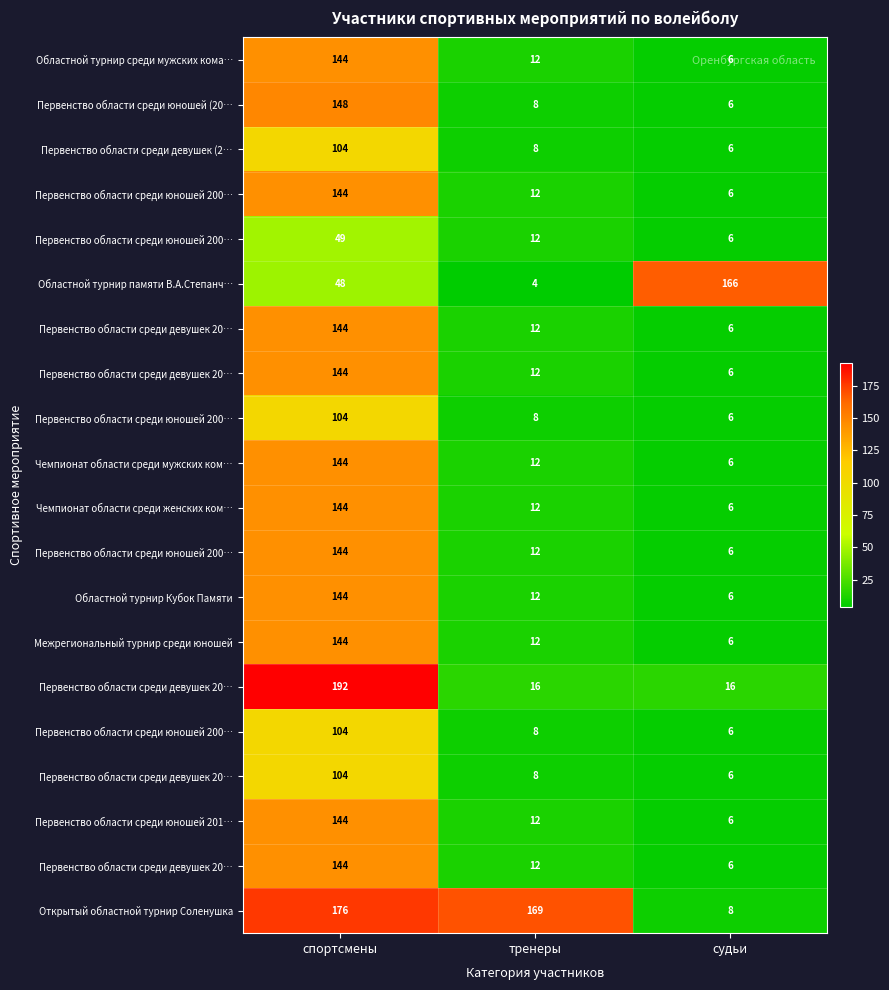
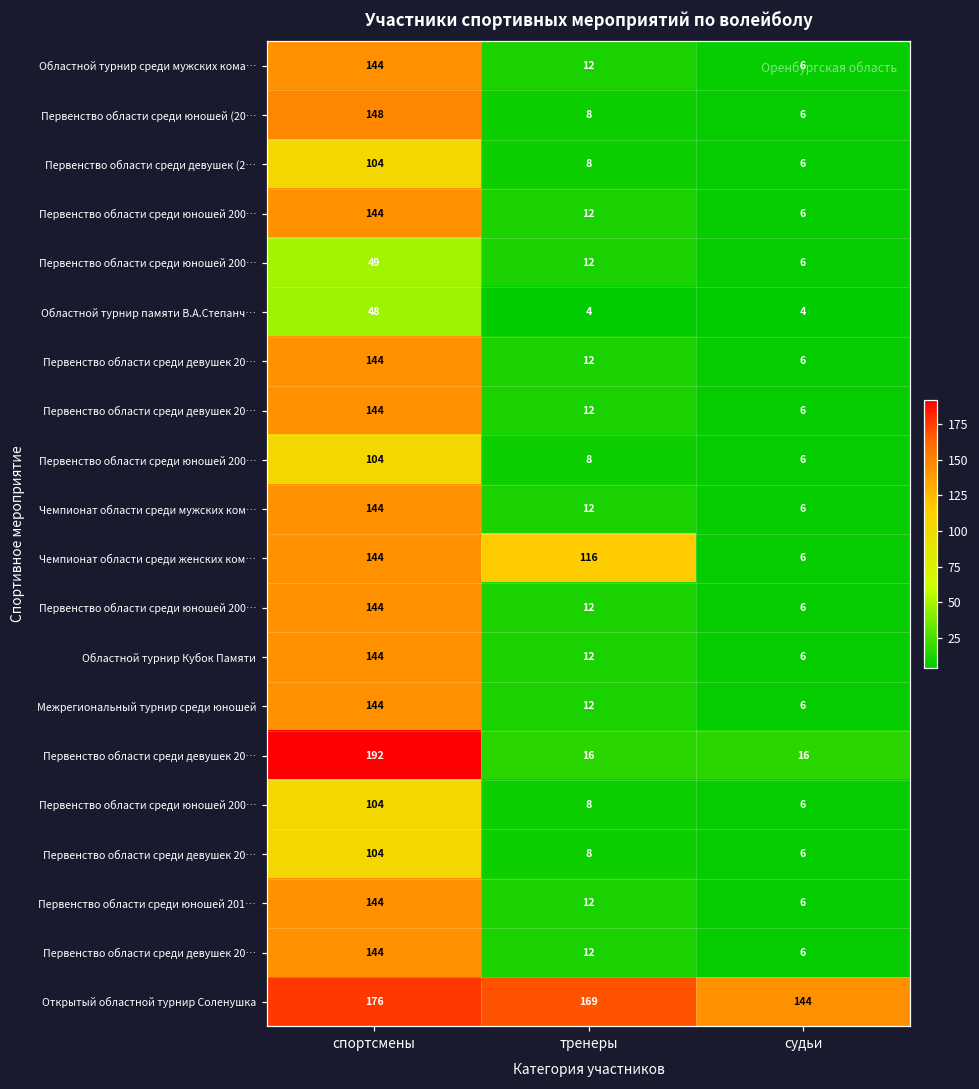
  {
    "Областной турнир среди мужских кома…": {
      "спортсмены": 144,
      "тренеры": 12
    },
    "Первенство области среди юношей (20…": {
      "спортсмены": 148,
      "тренеры": 8,
      "судьи": 6
    },
    "Первенство области среди девушек (2…": {
      "спортсмены": 104,
      "тренеры": 8,
      "судьи": 6
    },
    "Областной турнир памяти В.А.Степанч…": {
      "спортсмены": 48,
      "тренеры": 4,
-     "судьи": 166
+     "судьи": 4
    },
    "Чемпионат области среди мужских ком…": {
      "спортсмены": 144,
      "тренеры": 12,
      "судьи": 6
    },
    "Чемпионат области среди женских ком…": {
      "спортсмены": 144,
-     "тренеры": 12,
+     "тренеры": 116,
      "судьи": 6
    },
    "Областной турнир Кубок Памяти": {
      "спортсмены": 144,
      "тренеры": 12,
      "судьи": 6
    },
    "Межрегиональный турнир среди юношей": {
      "спортсмены": 144,
      "тренеры": 12,
      "судьи": 6
    },
    "Первенство области среди юношей 201…": {
      "спортсмены": 144,
      "тренеры": 12,
      "судьи": 6
    },
    "Открытый областной турнир Соленушка": {
      "спортсмены": 176,
      "тренеры": 169,
-     "судьи": 8
+     "судьи": 144
    }
  }
